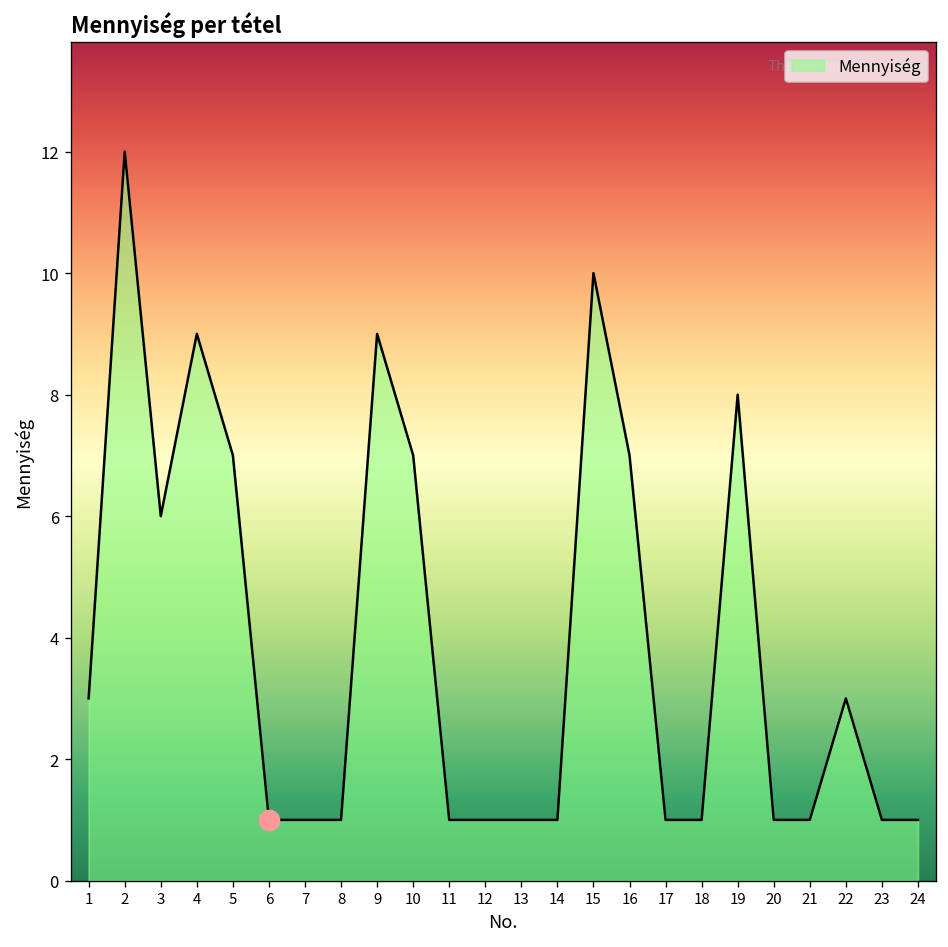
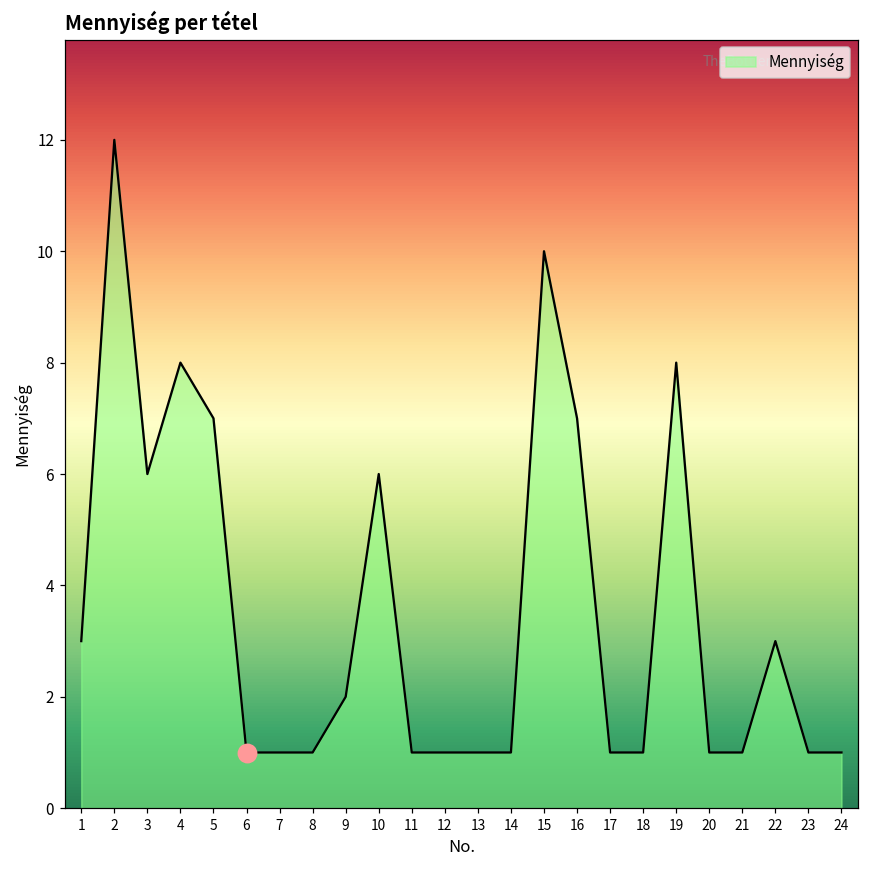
  {
    "Mennyiség": {
      "1": 3,
      "2": 12,
      "3": 6,
-     "4": 9,
+     "4": 8,
      "5": 7,
      "7": 1,
      "8": 1,
-     "9": 9,
-     "10": 7,
+     "9": 2,
+     "10": 6,
      "11": 1,
      "12": 1,
      "13": 1,
      "14": 1,
      "15": 10,
      "16": 7,
      "17": 1,
      "18": 1,
      "19": 8,
      "20": 1,
      "21": 1,
      "22": 3,
      "23": 1,
      "24": 1
    }
  }
